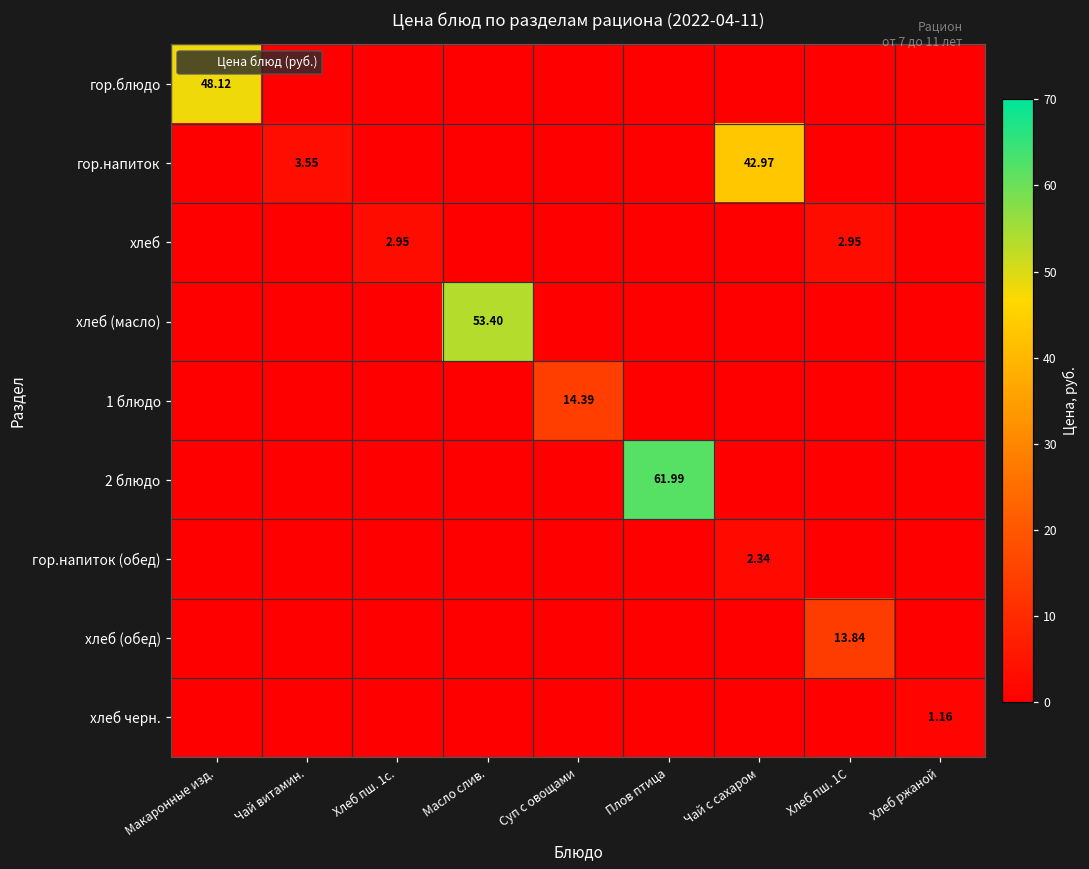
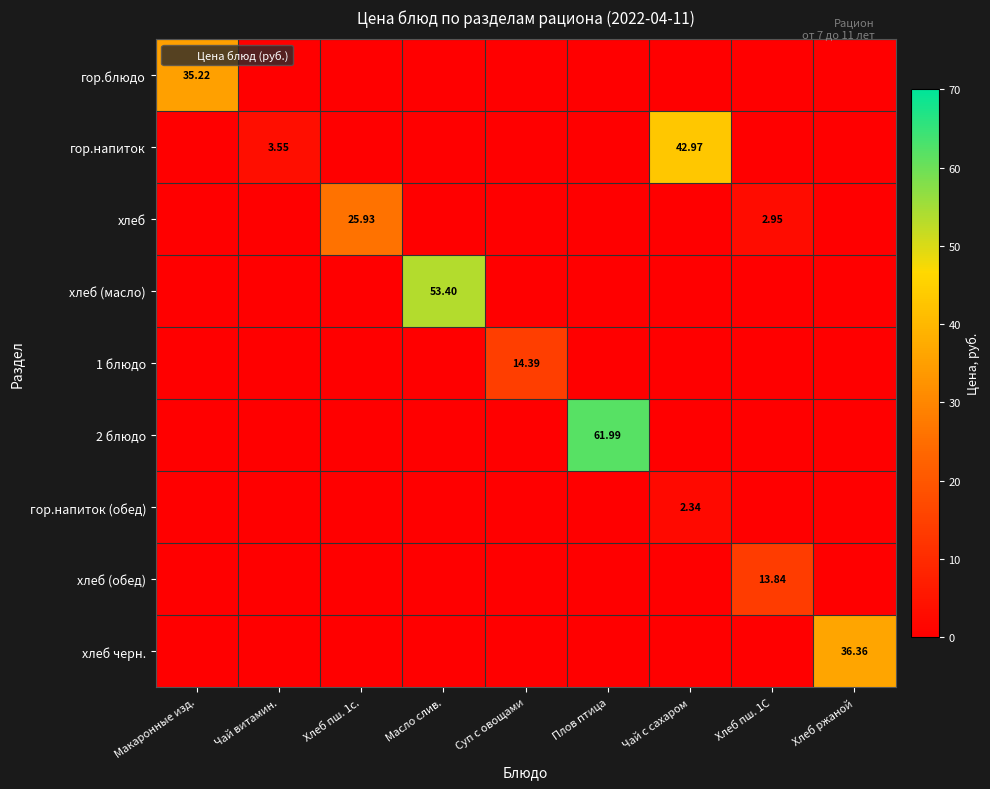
  {
    "гор.блюдо": {
-     "Макаронные изд.": 48.12
+     "Макаронные изд.": 35.22
    },
    "гор.напиток": {
      "Чай витамин.": 3.55,
      "Чай с сахаром": 42.97
    },
    "хлеб": {
-     "Хлеб пш. 1с.": 2.95,
+     "Хлеб пш. 1с.": 25.93,
      "Хлеб пш. 1С": 2.95
    },
    "хлеб (масло)": {
      "Масло слив.": 53.40
    },
    "1 блюдо": {
      "Суп с овощами": 14.39
    },
    "2 блюдо": {
      "Плов птица": 61.99
    },
    "гор.напиток (обед)": {
      "Чай с сахаром": 2.34
    },
    "хлеб (обед)": {
      "Хлеб пш. 1С": 13.84
    },
    "хлеб черн.": {
-     "Хлеб ржаной": 1.16
+     "Хлеб ржаной": 36.36
    }
  }
